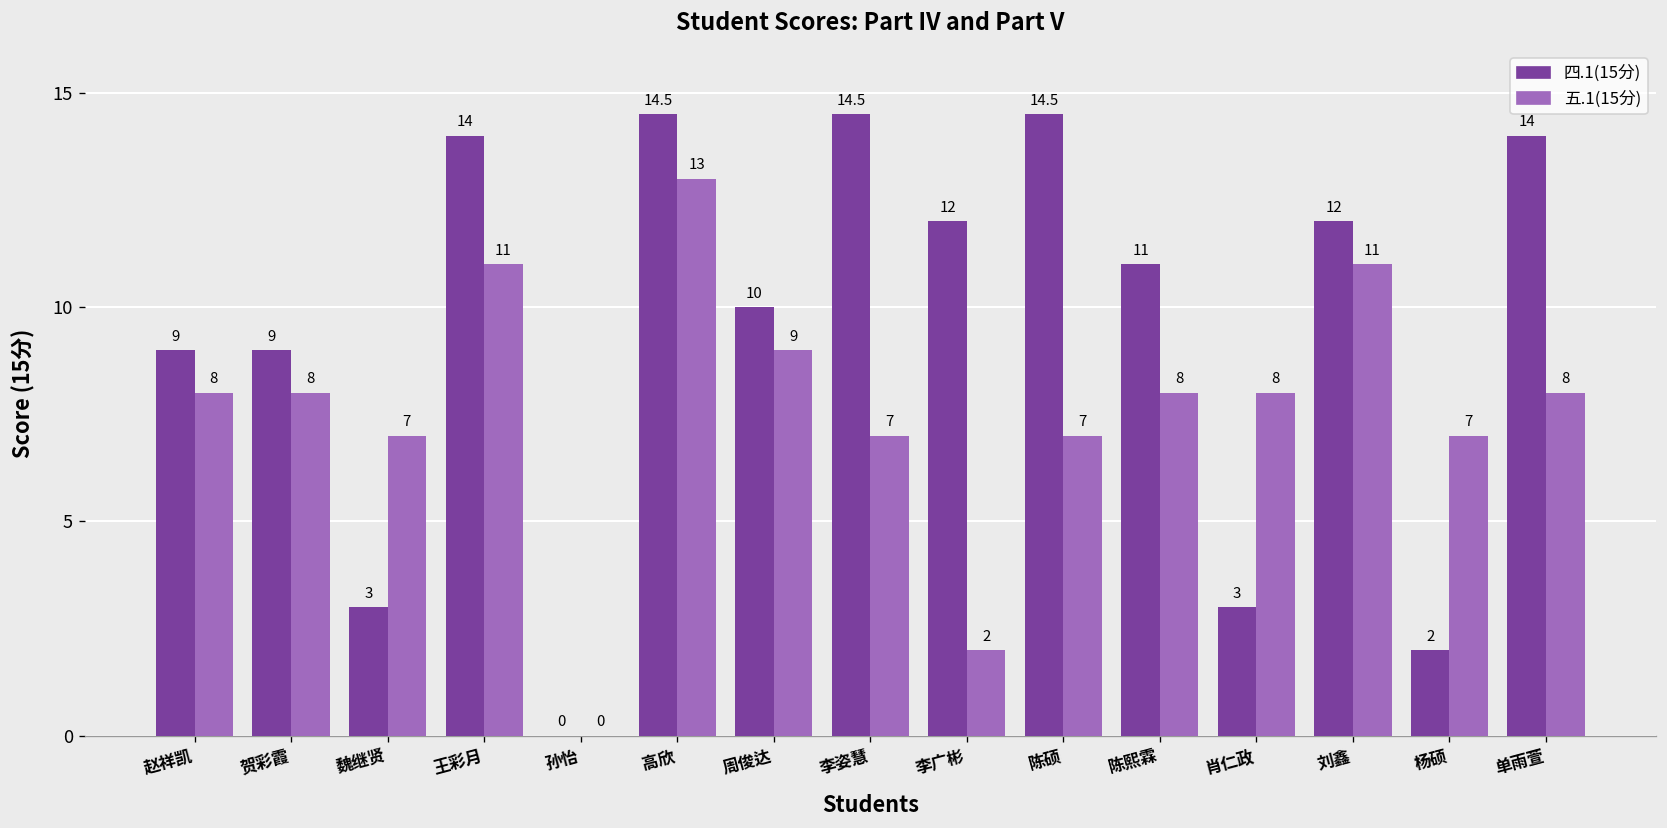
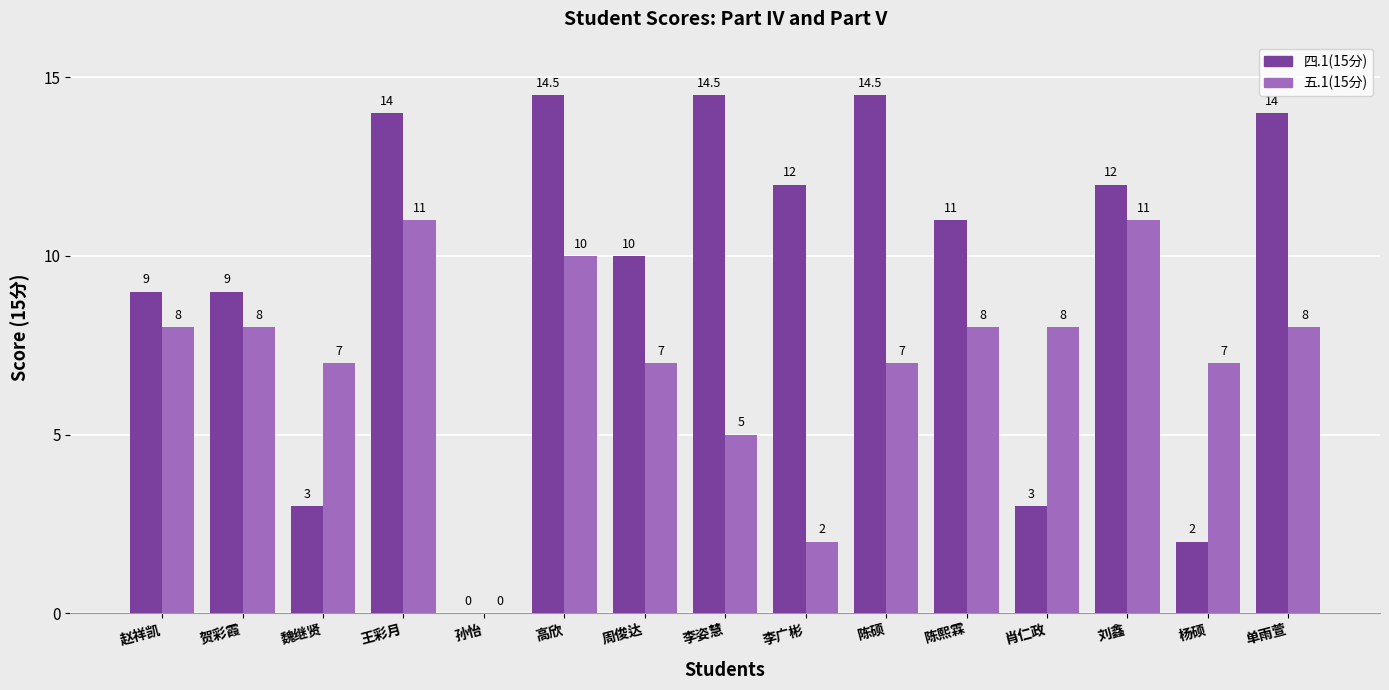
  {
    "四.1(15分)": {
      "赵祥凯": 9,
      "贺彩霞": 9,
      "魏继贤": 3,
      "王彩月": 14,
      "孙怡": 0,
      "高欣": 14.5,
      "周俊达": 10,
      "李姿慧": 14.5,
      "李广彬": 12,
      "陈硕": 14.5,
      "陈熙霖": 11,
      "肖仁政": 3,
      "刘鑫": 12,
      "杨硕": 2
    },
    "五.1(15分)": {
      "赵祥凯": 8,
      "贺彩霞": 8,
      "魏继贤": 7,
      "王彩月": 11,
      "孙怡": 0,
-     "高欣": 13,
-     "周俊达": 9,
-     "李姿慧": 7,
+     "高欣": 10,
+     "周俊达": 7,
+     "李姿慧": 5,
      "李广彬": 2,
      "陈硕": 7,
      "陈熙霖": 8,
      "肖仁政": 8,
      "刘鑫": 11,
      "杨硕": 7,
      "单雨萱": 8
    }
  }
